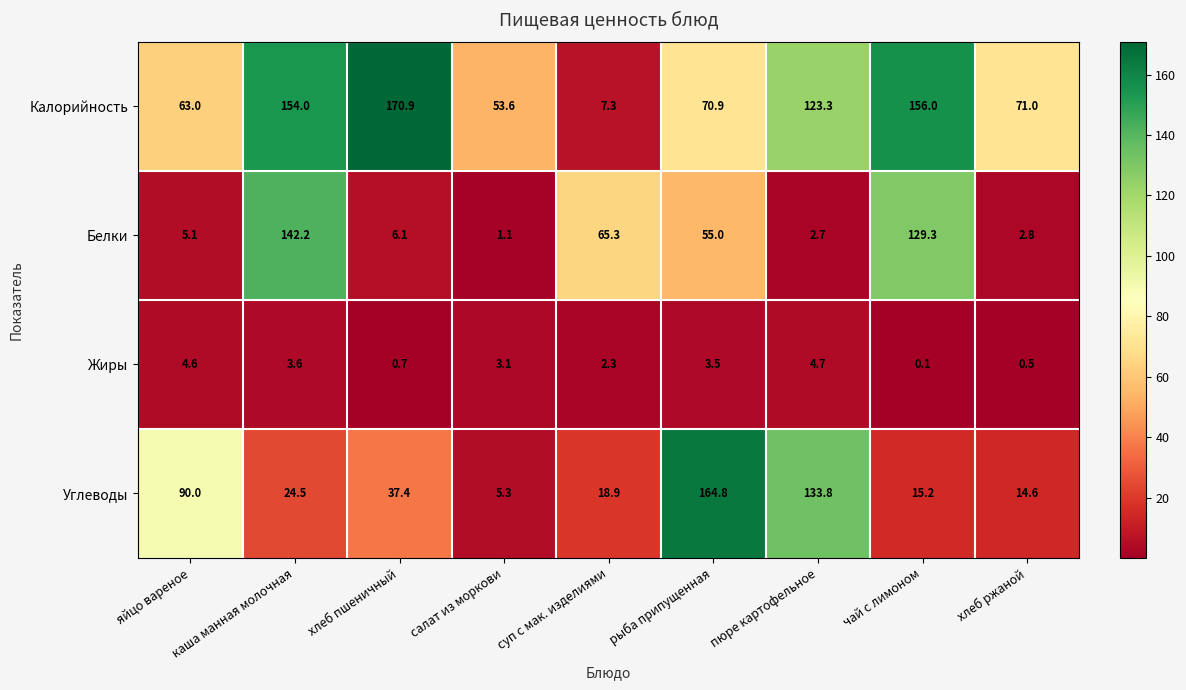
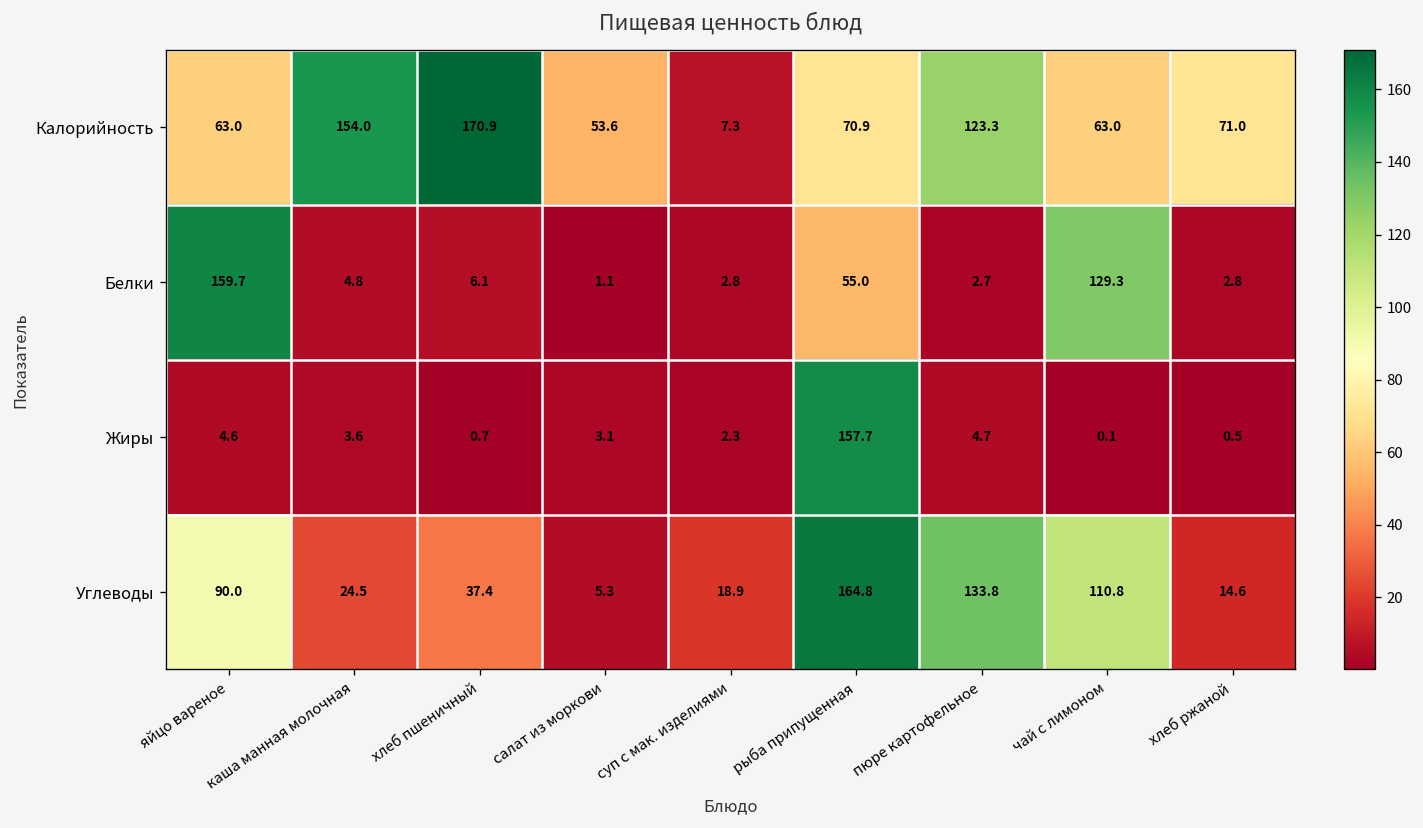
  {
    "Калорийность": {
      "яйцо вареное": 63.0,
      "каша манная молочная": 154.0,
      "хлеб пшеничный": 170.9,
      "салат из моркови": 53.6,
      "суп с мак. изделиями": 7.3,
      "рыба припущенная": 70.9,
      "пюре картофельное": 123.3,
-     "чай с лимоном": 156.0,
+     "чай с лимоном": 63.0,
      "хлеб ржаной": 71.0
    },
    "Белки": {
-     "яйцо вареное": 5.1,
-     "каша манная молочная": 142.2,
+     "яйцо вареное": 159.7,
+     "каша манная молочная": 4.8,
      "хлеб пшеничный": 6.1,
      "салат из моркови": 1.1,
-     "суп с мак. изделиями": 65.3,
+     "суп с мак. изделиями": 2.8,
      "рыба припущенная": 55.0,
      "пюре картофельное": 2.7,
      "чай с лимоном": 129.3,
      "хлеб ржаной": 2.8
    },
    "Жиры": {
      "яйцо вареное": 4.6,
      "каша манная молочная": 3.6,
      "хлеб пшеничный": 0.7,
      "салат из моркови": 3.1,
      "суп с мак. изделиями": 2.3,
-     "рыба припущенная": 3.5,
+     "рыба припущенная": 157.7,
      "пюре картофельное": 4.7,
      "чай с лимоном": 0.1,
      "хлеб ржаной": 0.5
    },
    "Углеводы": {
      "яйцо вареное": 90.0,
      "каша манная молочная": 24.5,
      "хлеб пшеничный": 37.4,
      "салат из моркови": 5.3,
      "суп с мак. изделиями": 18.9,
      "рыба припущенная": 164.8,
      "пюре картофельное": 133.8,
-     "чай с лимоном": 15.2,
+     "чай с лимоном": 110.8,
      "хлеб ржаной": 14.6
    }
  }
